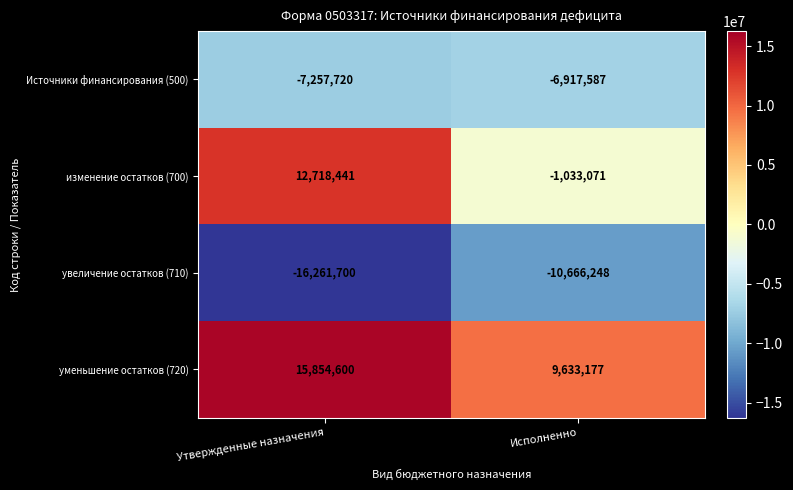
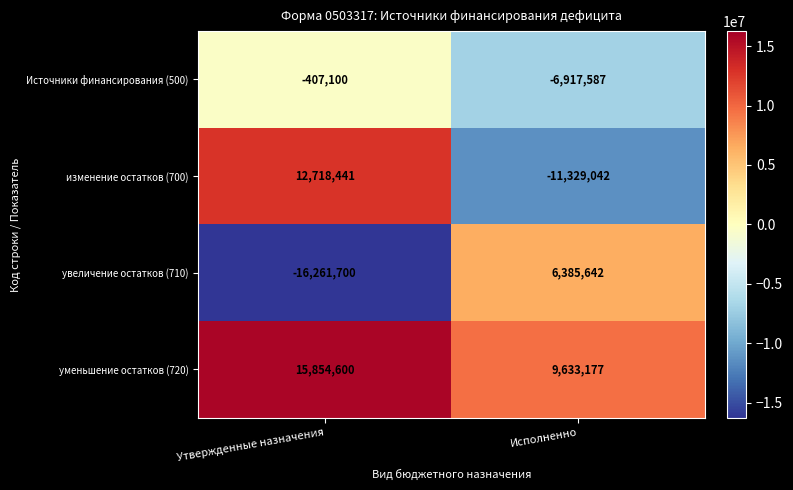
  {
    "Источники финансирования (500)": {
-     "Утвержденные назначения": "-7,257,720",
+     "Утвержденные назначения": "-407,100",
      "Исполненно": "-6,917,587"
    },
    "изменение остатков (700)": {
      "Утвержденные назначения": "12,718,441",
-     "Исполненно": "-1,033,071"
+     "Исполненно": "-11,329,042"
    },
    "увеличение остатков (710)": {
      "Утвержденные назначения": "-16,261,700",
-     "Исполненно": "-10,666,248"
+     "Исполненно": "6,385,642"
    },
    "уменьшение остатков (720)": {
      "Утвержденные назначения": "15,854,600",
      "Исполненно": "9,633,177"
    }
  }
